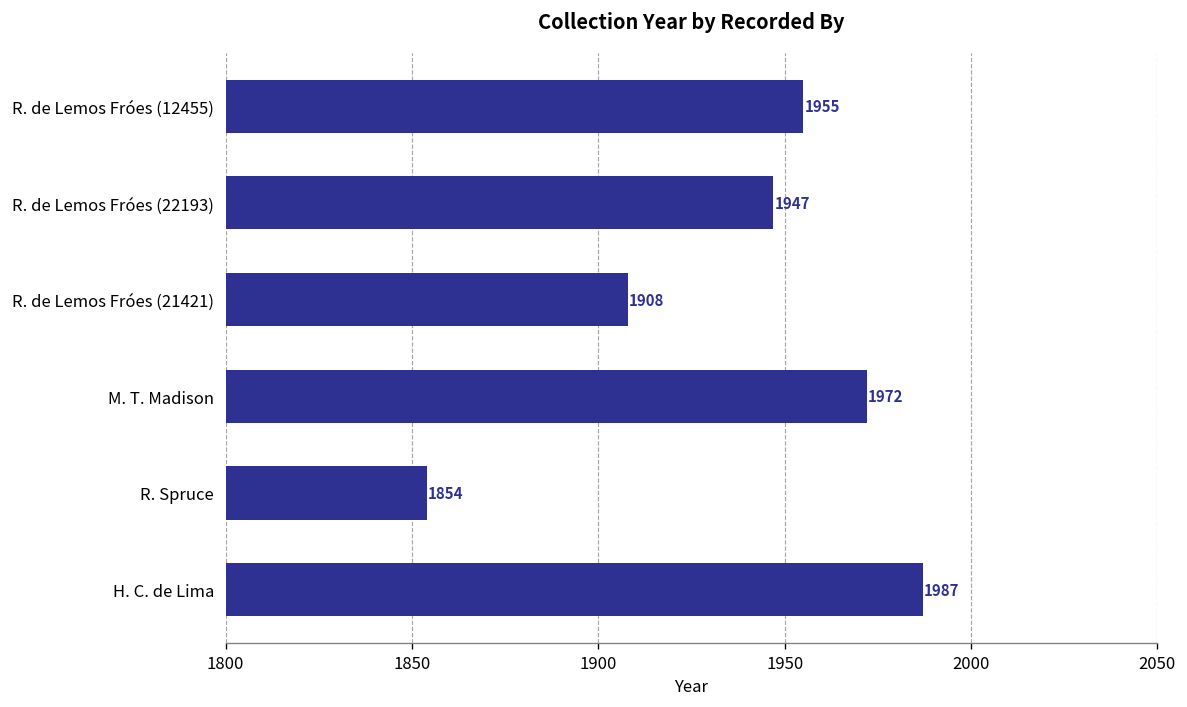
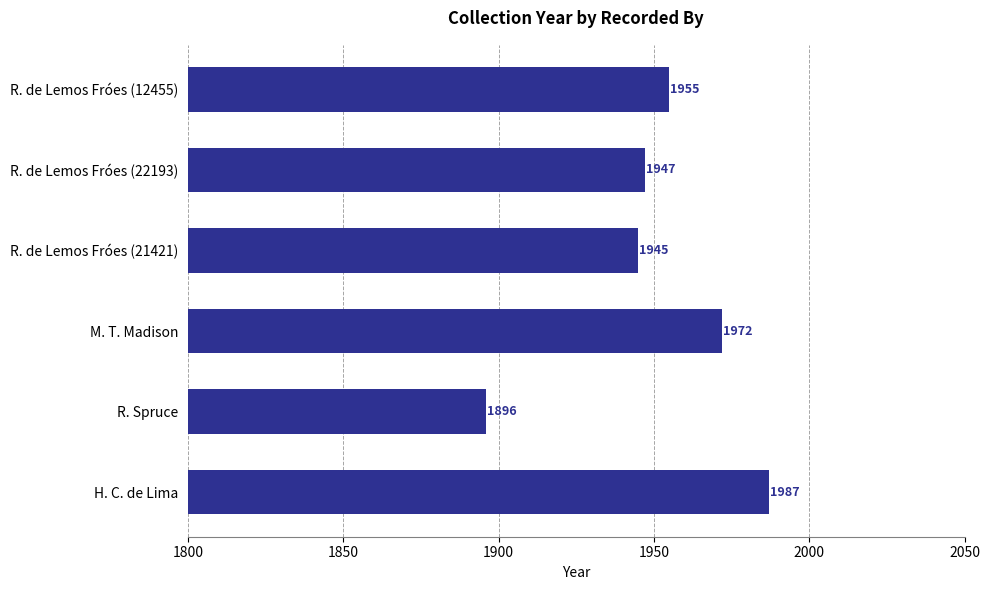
  {
    "R. de Lemos Fróes (12455)": 1955,
    "R. de Lemos Fróes (22193)": 1947,
-   "R. de Lemos Fróes (21421)": 1908,
+   "R. de Lemos Fróes (21421)": 1945,
    "M. T. Madison": 1972,
-   "R. Spruce": 1854,
+   "R. Spruce": 1896,
    "H. C. de Lima": 1987
  }
